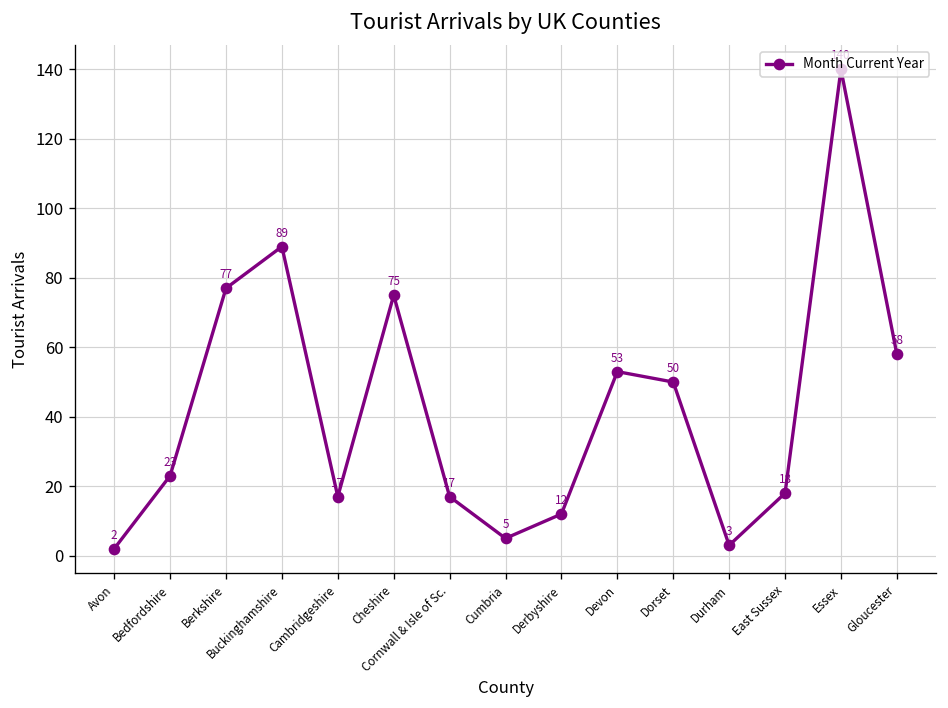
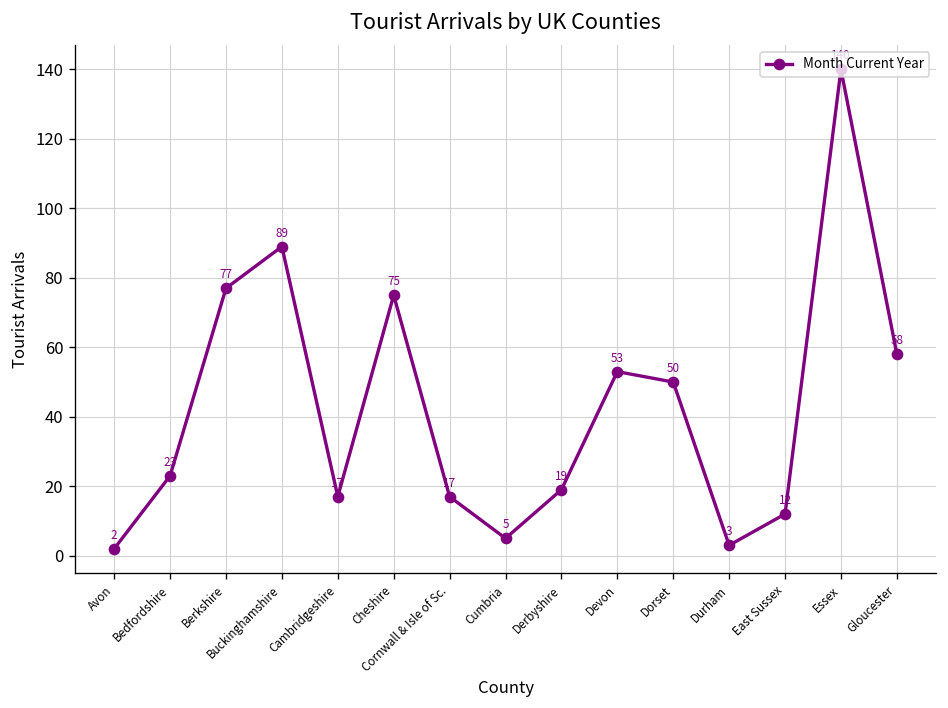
  {
    "Avon": 2,
    "Bedfordshire": 23,
    "Berkshire": 77,
    "Buckinghamshire": 89,
    "Cambridgeshire": 17,
    "Cheshire": 75,
    "Cornwall & Isle of Sc.": 17,
    "Cumbria": 5,
-   "Derbyshire": 12,
+   "Derbyshire": 19,
    "Devon": 53,
    "Dorset": 50,
    "Durham": 3,
-   "East Sussex": 18,
+   "East Sussex": 12,
    "Gloucester": 58
  }
